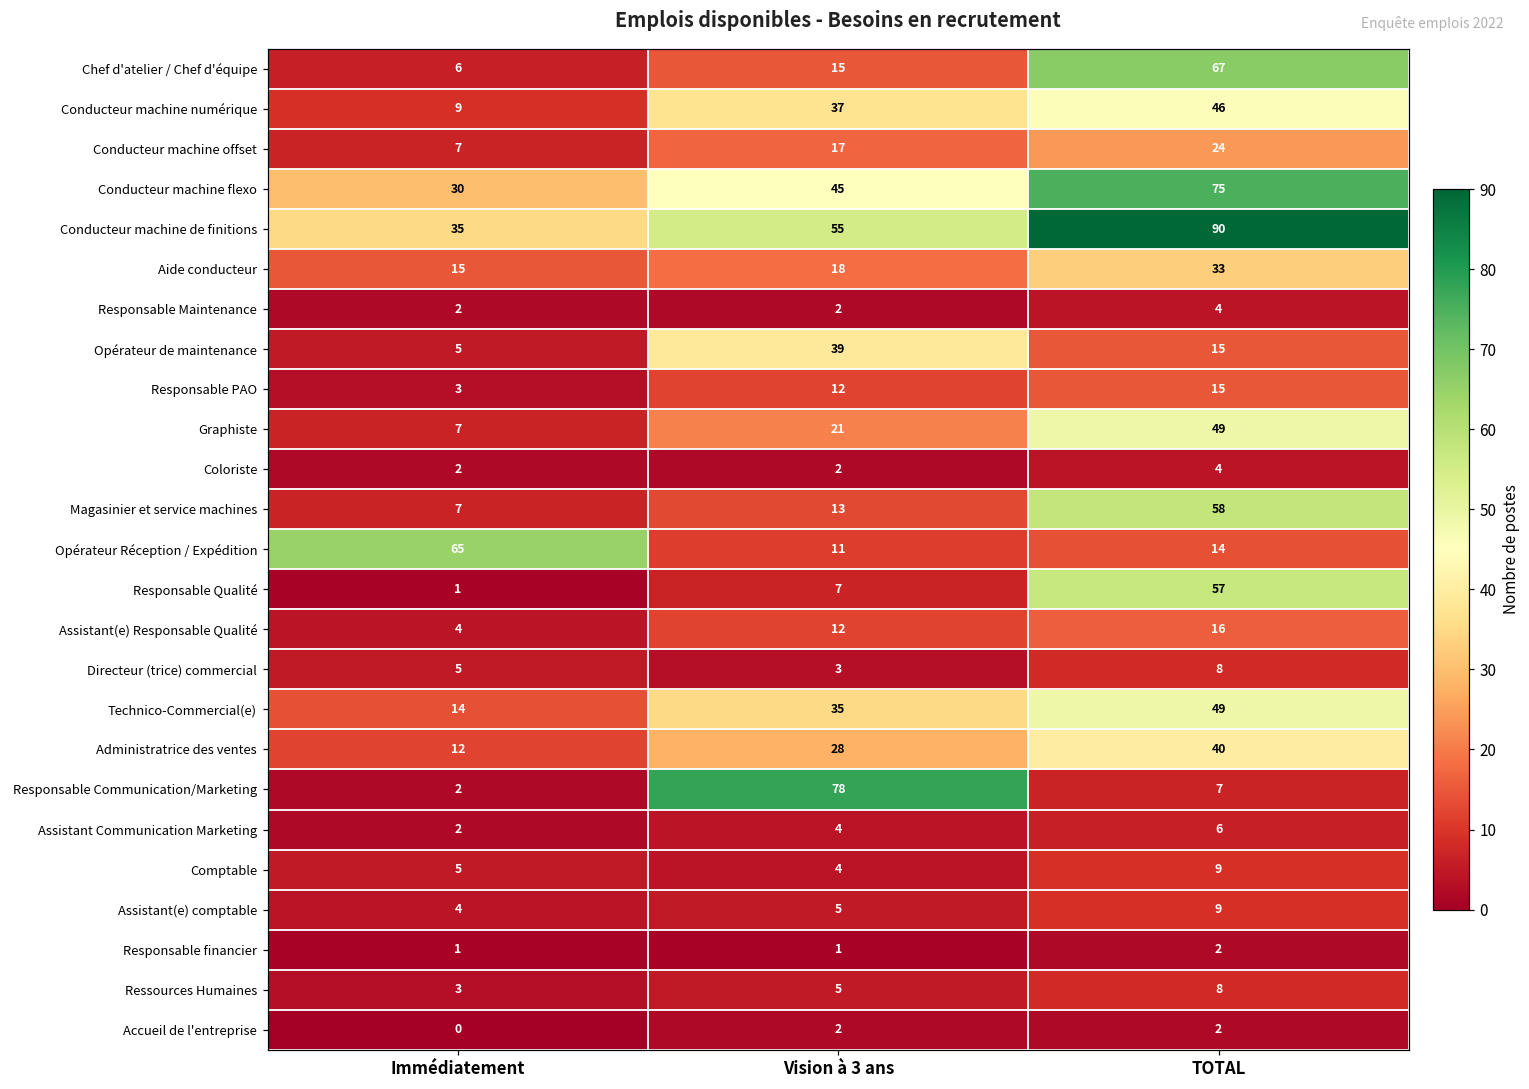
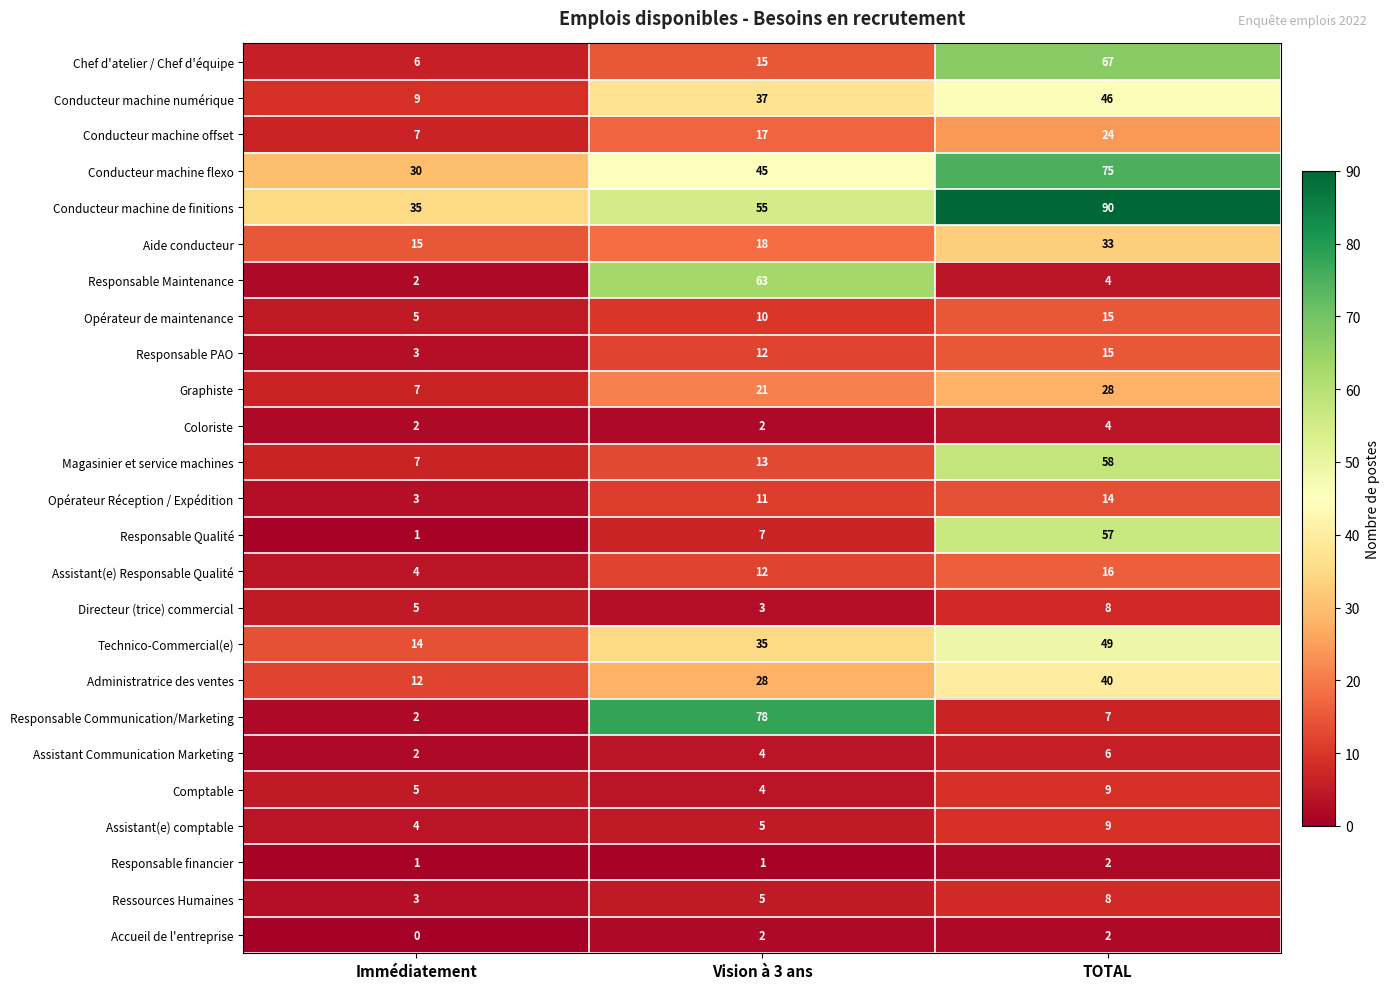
  {
    "Chef d'atelier / Chef d'équipe": {
      "Immédiatement": 6,
      "Vision à 3 ans": 15,
      "TOTAL": 67
    },
    "Conducteur machine numérique": {
      "Immédiatement": 9,
      "Vision à 3 ans": 37,
      "TOTAL": 46
    },
    "Conducteur machine offset": {
      "Immédiatement": 7,
      "Vision à 3 ans": 17,
      "TOTAL": 24
    },
    "Conducteur machine flexo": {
      "Immédiatement": 30,
      "Vision à 3 ans": 45,
      "TOTAL": 75
    },
    "Conducteur machine de finitions": {
      "Immédiatement": 35,
      "Vision à 3 ans": 55,
      "TOTAL": 90
    },
    "Aide conducteur": {
      "Immédiatement": 15,
      "Vision à 3 ans": 18,
      "TOTAL": 33
    },
    "Responsable Maintenance": {
      "Immédiatement": 2,
-     "Vision à 3 ans": 2,
+     "Vision à 3 ans": 63,
      "TOTAL": 4
    },
    "Opérateur de maintenance": {
      "Immédiatement": 5,
-     "Vision à 3 ans": 39,
+     "Vision à 3 ans": 10,
      "TOTAL": 15
    },
    "Responsable PAO": {
      "Immédiatement": 3,
      "Vision à 3 ans": 12,
      "TOTAL": 15
    },
    "Graphiste": {
      "Immédiatement": 7,
      "Vision à 3 ans": 21,
-     "TOTAL": 49
+     "TOTAL": 28
    },
    "Coloriste": {
      "Immédiatement": 2,
      "Vision à 3 ans": 2,
      "TOTAL": 4
    },
    "Magasinier et service machines": {
      "Immédiatement": 7,
      "Vision à 3 ans": 13,
      "TOTAL": 58
    },
    "Opérateur Réception / Expédition": {
-     "Immédiatement": 65,
+     "Immédiatement": 3,
      "Vision à 3 ans": 11,
      "TOTAL": 14
    },
    "Responsable Qualité": {
      "Immédiatement": 1,
      "Vision à 3 ans": 7,
      "TOTAL": 57
    },
    "Assistant(e) Responsable Qualité": {
      "Immédiatement": 4,
      "Vision à 3 ans": 12,
      "TOTAL": 16
    },
    "Directeur (trice) commercial": {
      "Immédiatement": 5,
      "Vision à 3 ans": 3,
      "TOTAL": 8
    },
    "Technico-Commercial(e)": {
      "Immédiatement": 14,
      "Vision à 3 ans": 35,
      "TOTAL": 49
    },
    "Administratrice des ventes": {
      "Immédiatement": 12,
      "Vision à 3 ans": 28,
      "TOTAL": 40
    },
    "Responsable Communication/Marketing": {
      "Immédiatement": 2,
      "Vision à 3 ans": 78,
      "TOTAL": 7
    },
    "Assistant Communication Marketing": {
      "Immédiatement": 2,
      "Vision à 3 ans": 4,
      "TOTAL": 6
    },
    "Comptable": {
      "Immédiatement": 5,
      "Vision à 3 ans": 4,
      "TOTAL": 9
    },
    "Assistant(e) comptable": {
      "Immédiatement": 4,
      "Vision à 3 ans": 5,
      "TOTAL": 9
    },
    "Responsable financier": {
      "Immédiatement": 1,
      "Vision à 3 ans": 1,
      "TOTAL": 2
    },
    "Ressources Humaines": {
      "Immédiatement": 3,
      "Vision à 3 ans": 5,
      "TOTAL": 8
    },
    "Accueil de l'entreprise": {
      "Immédiatement": 0,
      "Vision à 3 ans": 2,
      "TOTAL": 2
    }
  }
